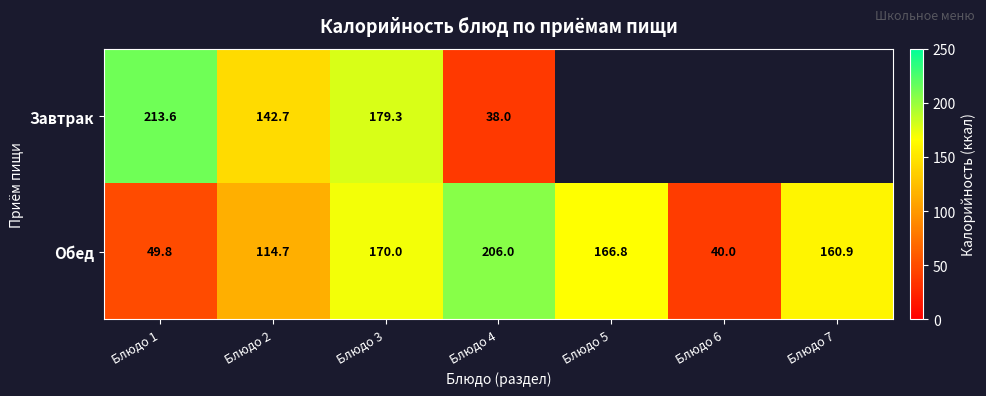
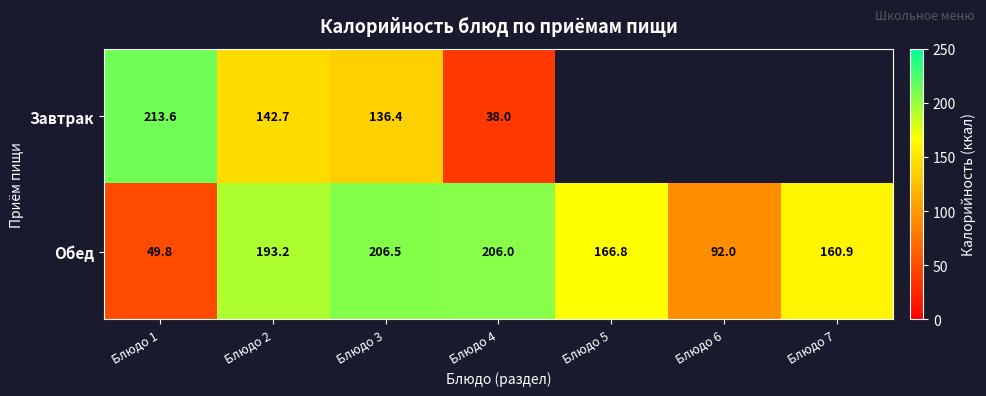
  {
    "Завтрак": {
      "Блюдо 1": 213.6,
      "Блюдо 2": 142.7,
-     "Блюдо 3": 179.3,
+     "Блюдо 3": 136.4,
      "Блюдо 4": 38.0
    },
    "Обед": {
      "Блюдо 1": 49.8,
-     "Блюдо 2": 114.7,
-     "Блюдо 3": 170.0,
+     "Блюдо 2": 193.2,
+     "Блюдо 3": 206.5,
      "Блюдо 4": 206.0,
      "Блюдо 5": 166.8,
-     "Блюдо 6": 40.0,
+     "Блюдо 6": 92.0,
      "Блюдо 7": 160.9
    }
  }
